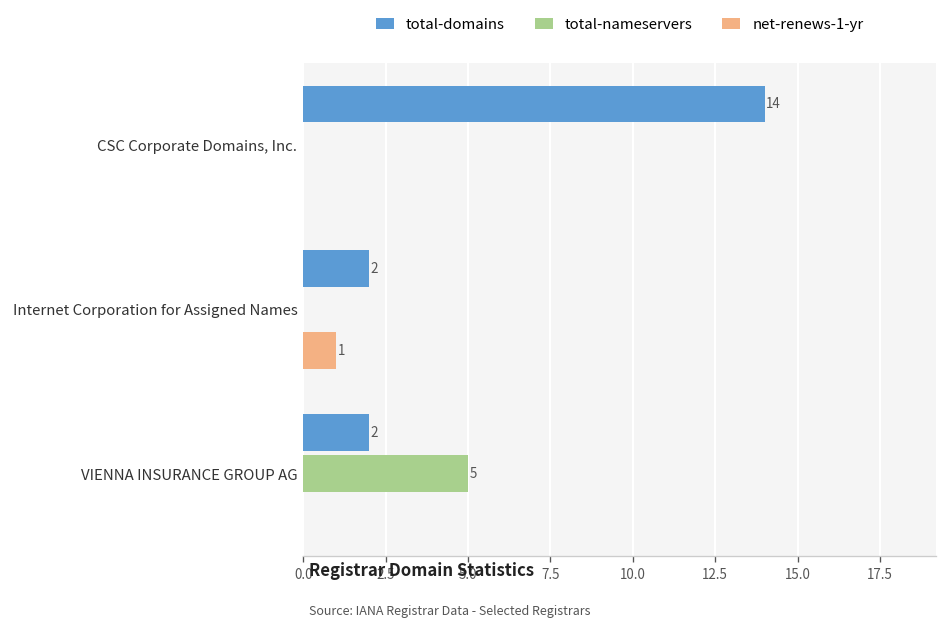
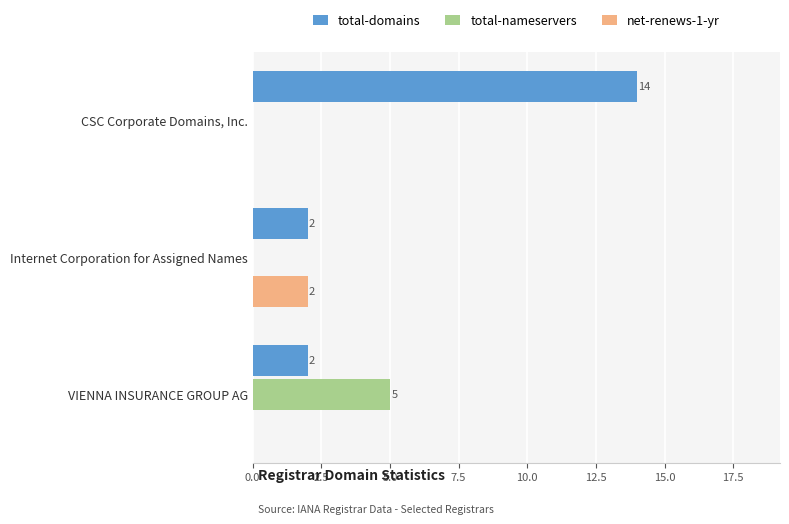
  {
    "total-domains": {
      "CSC Corporate Domains, Inc.": 14,
      "Internet Corporation for Assigned Names": 2,
      "VIENNA INSURANCE GROUP AG": 2
    },
    "total-nameservers": {
      "VIENNA INSURANCE GROUP AG": 5
    },
    "net-renews-1-yr": {
-     "Internet Corporation for Assigned Names": 1
+     "Internet Corporation for Assigned Names": 2
    }
  }
